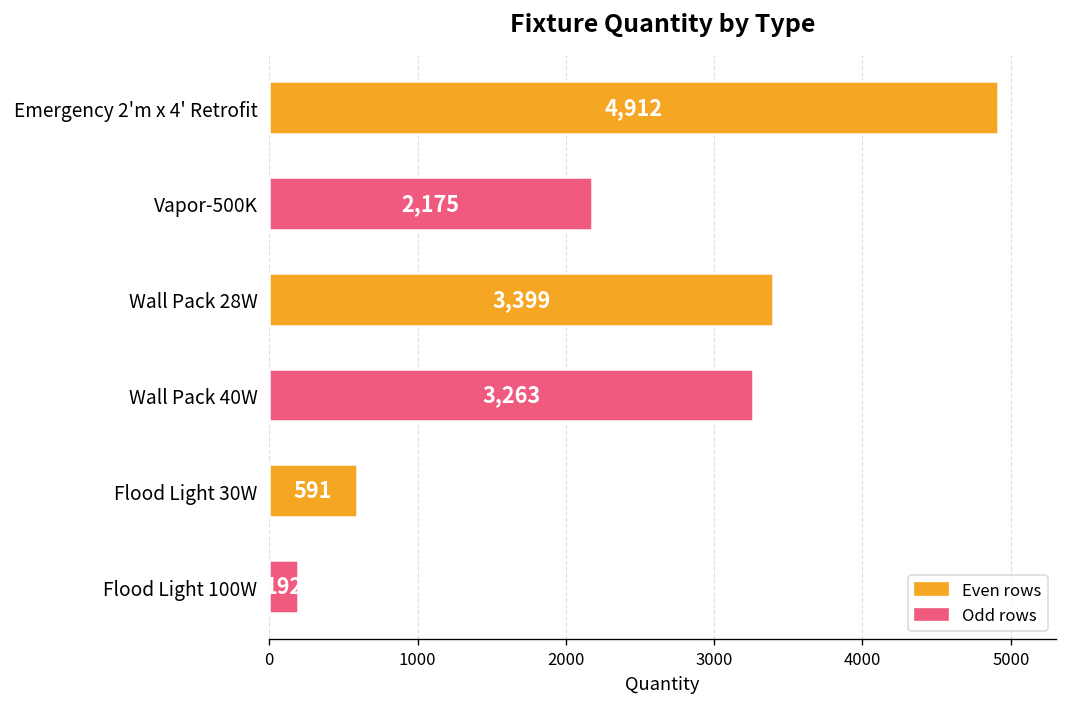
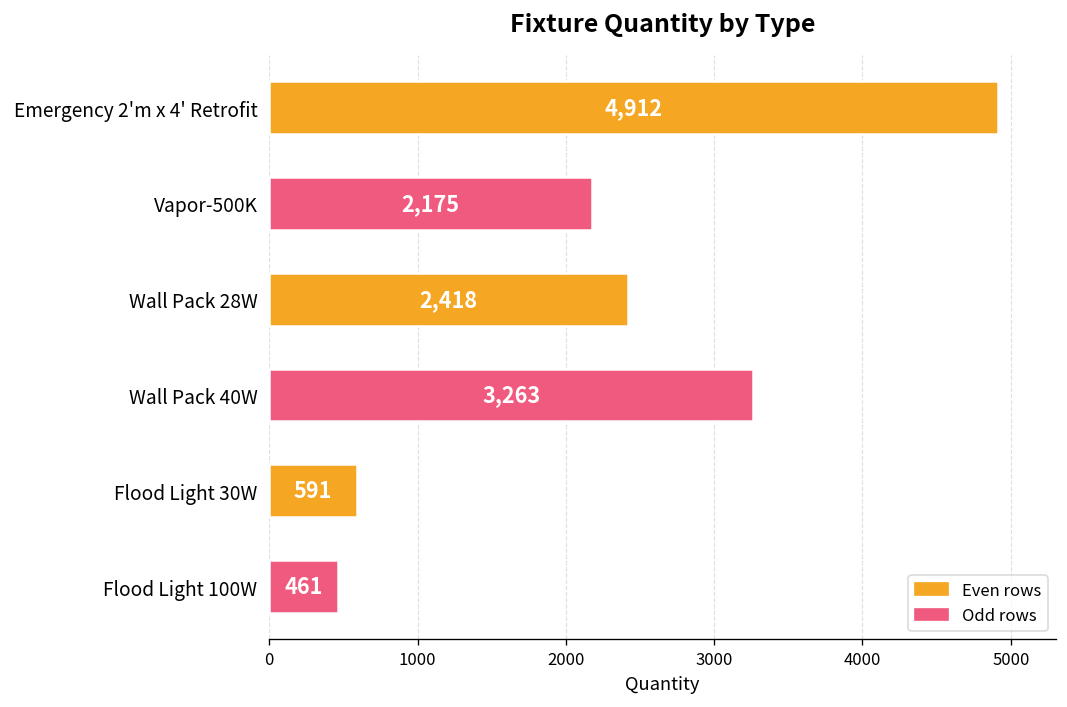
  {
    "Emergency 2'm x 4' Retrofit": "4,912",
    "Vapor-500K": "2,175",
-   "Wall Pack 28W": "3,399",
+   "Wall Pack 28W": "2,418",
    "Wall Pack 40W": "3,263",
    "Flood Light 30W": "591",
-   "Flood Light 100W": "192"
+   "Flood Light 100W": "461"
  }
